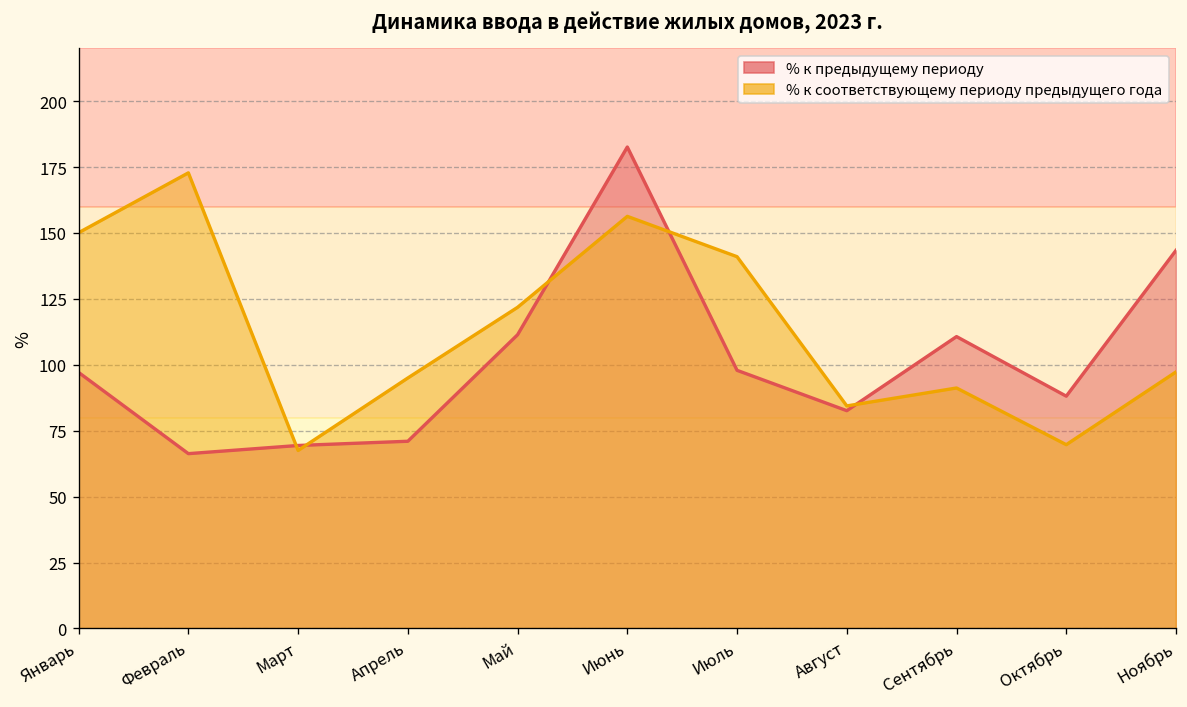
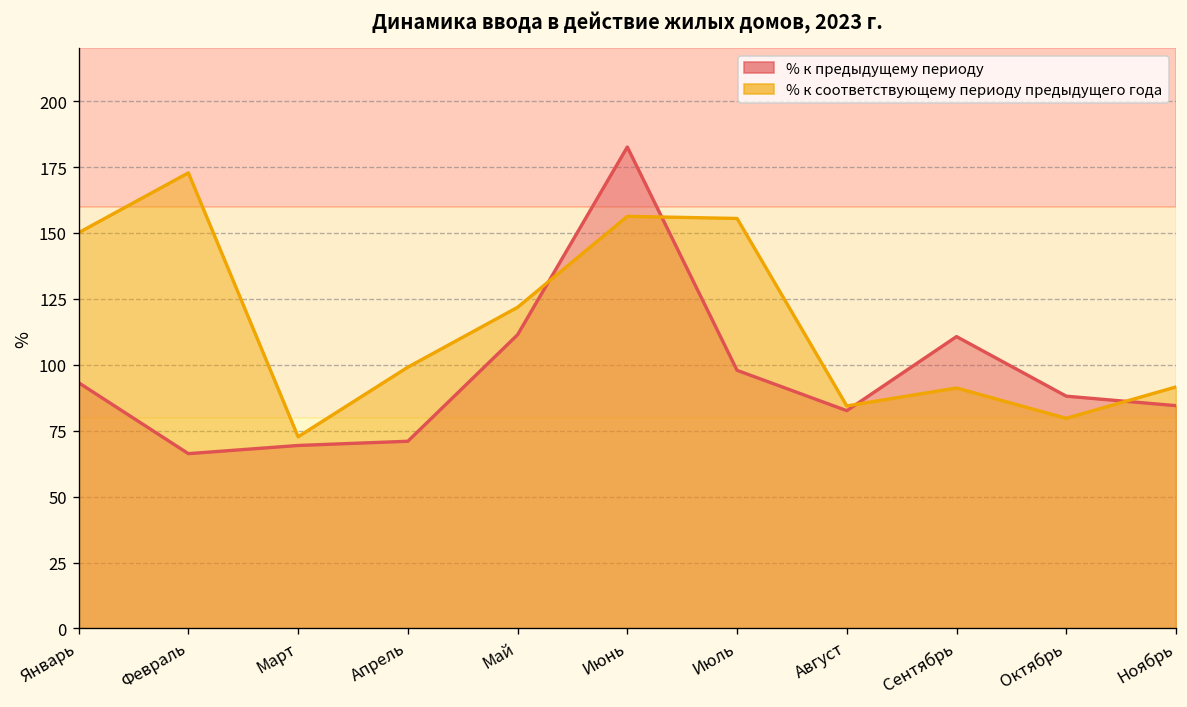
  {
    "% к предыдущему периоду": {
-     "Январь": 97,
+     "Январь": 93,
      "Февраль": 66,
      "Март": 69,
      "Апрель": 71,
      "Май": 111,
      "Июнь": 183,
      "Июль": 98,
      "Август": 83,
      "Сентябрь": 111,
      "Октябрь": 88,
-     "Ноябрь": 143
+     "Ноябрь": 85
    },
    "% к соответствующему периоду предыдущего года": {
      "Январь": 150,
      "Февраль": 173,
-     "Март": 68,
-     "Апрель": 95,
+     "Март": 73,
+     "Апрель": 99,
      "Май": 122,
      "Июнь": 156,
-     "Июль": 141,
+     "Июль": 156,
      "Август": 84,
      "Сентябрь": 91,
-     "Октябрь": 70,
-     "Ноябрь": 97
+     "Октябрь": 80,
+     "Ноябрь": 92
    }
  }
